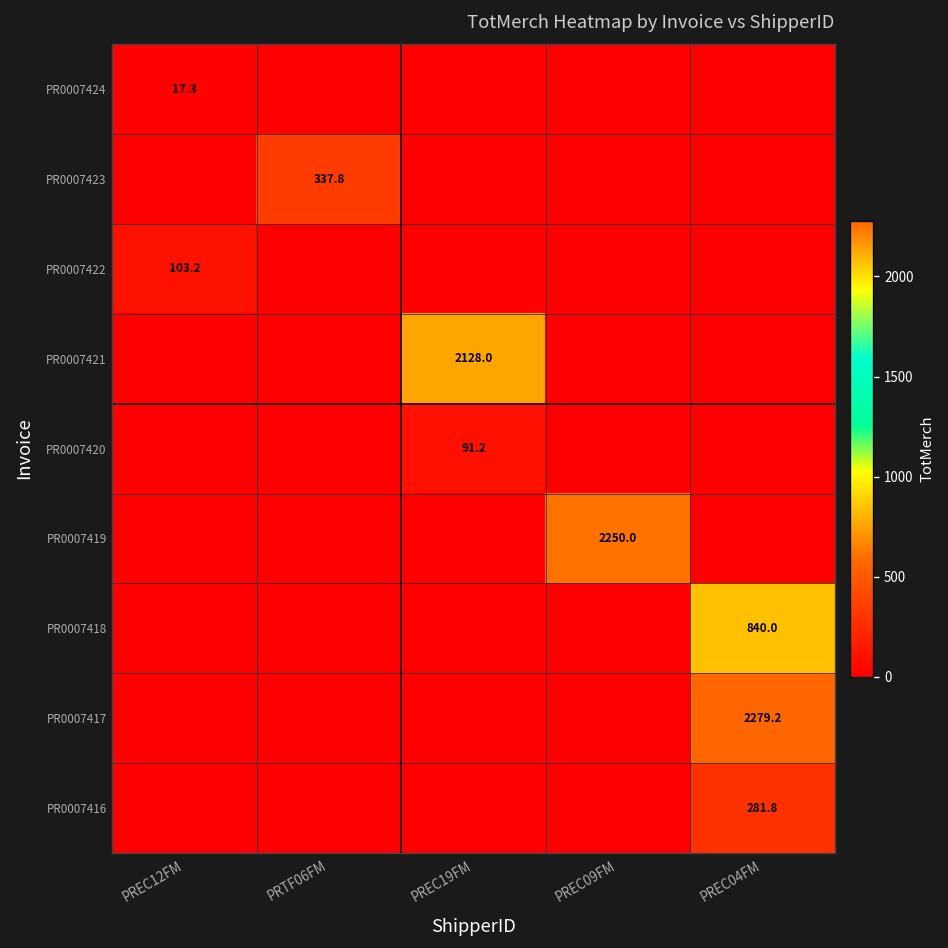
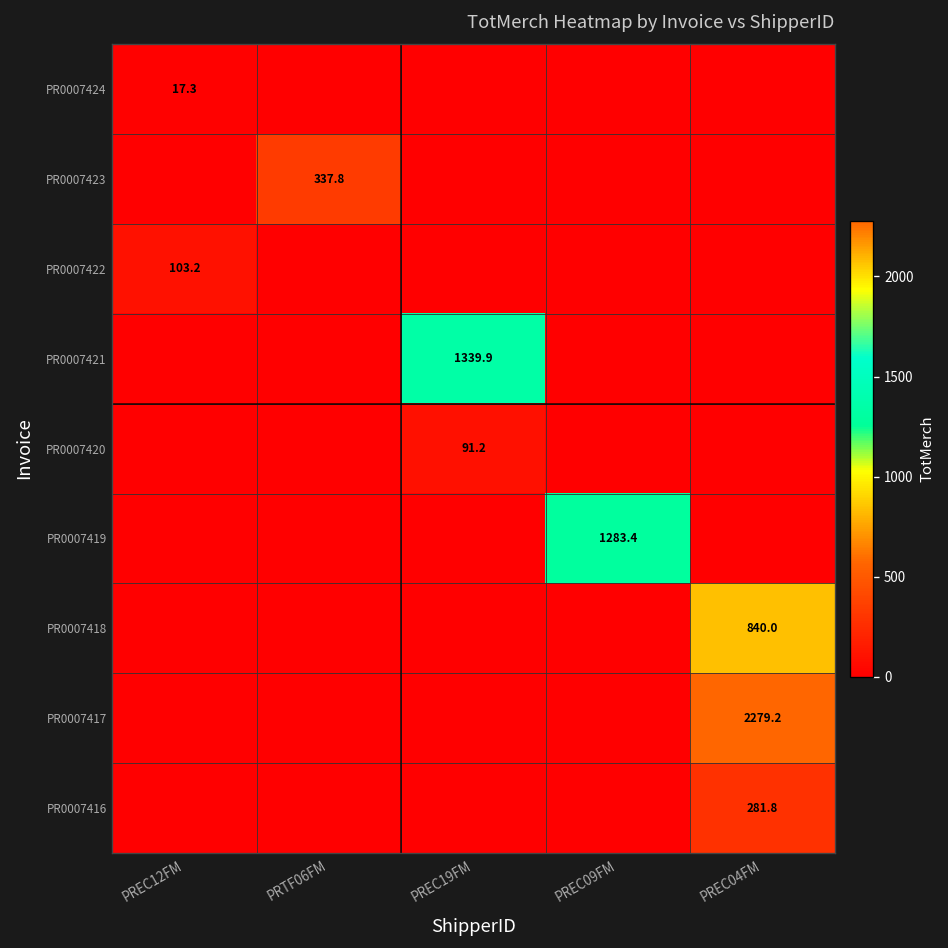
  {
    "PR0007424": {
      "PREC12FM": 17.3
    },
    "PR0007423": {
      "PRTF06FM": 337.8
    },
    "PR0007422": {
      "PREC12FM": 103.2
    },
    "PR0007421": {
-     "PREC19FM": 2128.0
+     "PREC19FM": 1339.9
    },
    "PR0007420": {
      "PREC19FM": 91.2
    },
    "PR0007419": {
-     "PREC09FM": 2250.0
+     "PREC09FM": 1283.4
    },
    "PR0007418": {
      "PREC04FM": 840.0
    },
    "PR0007417": {
      "PREC04FM": 2279.2
    },
    "PR0007416": {
      "PREC04FM": 281.8
    }
  }
